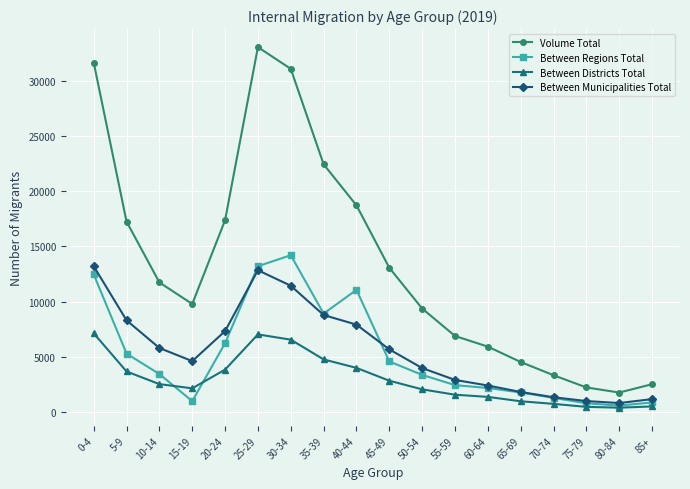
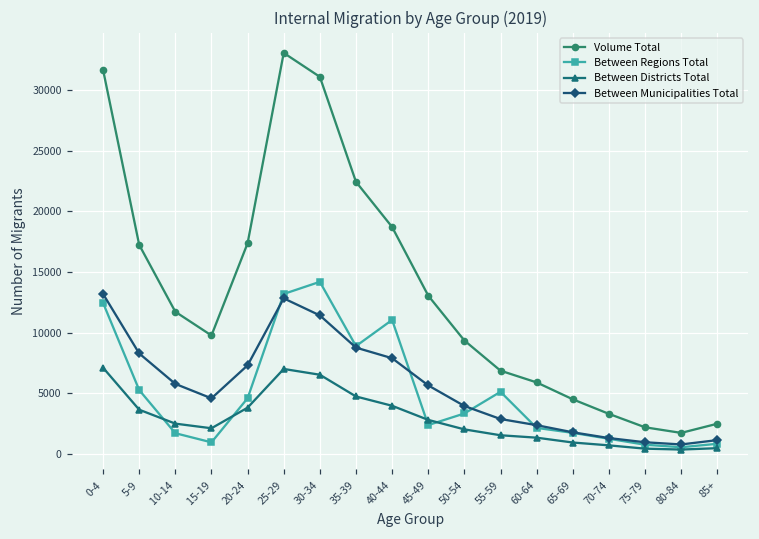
  {
    "Between Regions Total": {
      "0-4": 12500,
      "5-9": 5300,
-     "10-14": 3400,
+     "10-14": 1700,
      "15-19": 1000,
-     "20-24": 6200,
+     "20-24": 4600,
      "25-29": 13200,
      "30-34": 14200,
      "40-44": 11100,
-     "45-49": 4600,
+     "45-49": 2400,
      "50-54": 3400,
-     "55-59": 2400,
+     "55-59": 5100,
      "85+": 900
    }
  }
